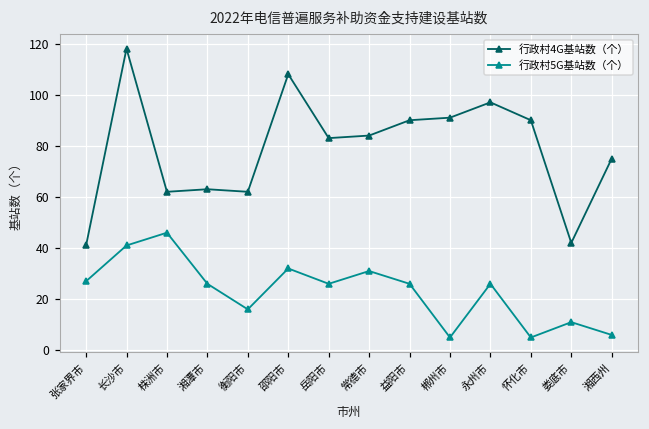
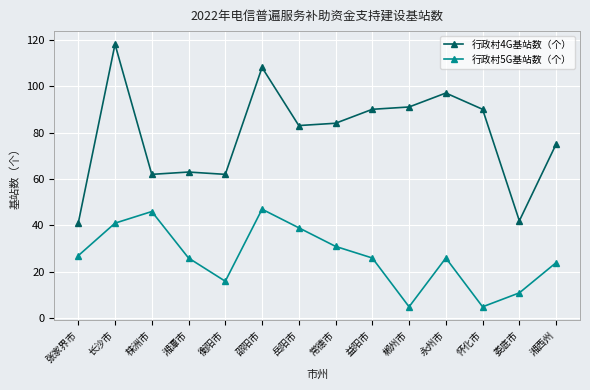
  {
    "行政村4G基站数（个）": {
      "张家界市": 41,
      "长沙市": 118,
      "株洲市": 62,
      "湘潭市": 63,
      "衡阳市": 62,
      "邵阳市": 108,
      "岳阳市": 83,
      "常德市": 84,
      "益阳市": 90,
      "郴州市": 91,
      "永州市": 97,
      "怀化市": 90,
      "娄底市": 42,
      "湘西州": 75
    },
    "行政村5G基站数（个）": {
      "张家界市": 27,
      "长沙市": 41,
      "株洲市": 46,
      "湘潭市": 26,
      "衡阳市": 16,
-     "邵阳市": 32,
-     "岳阳市": 26,
+     "邵阳市": 47,
+     "岳阳市": 39,
      "常德市": 31,
      "益阳市": 26,
      "郴州市": 5,
      "永州市": 26,
      "怀化市": 5,
      "娄底市": 11,
-     "湘西州": 6
+     "湘西州": 24
    }
  }
